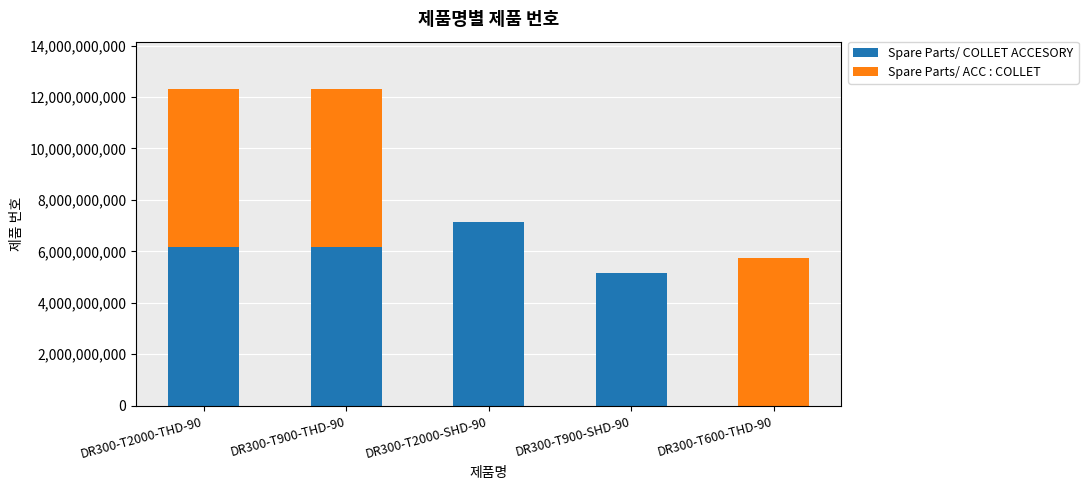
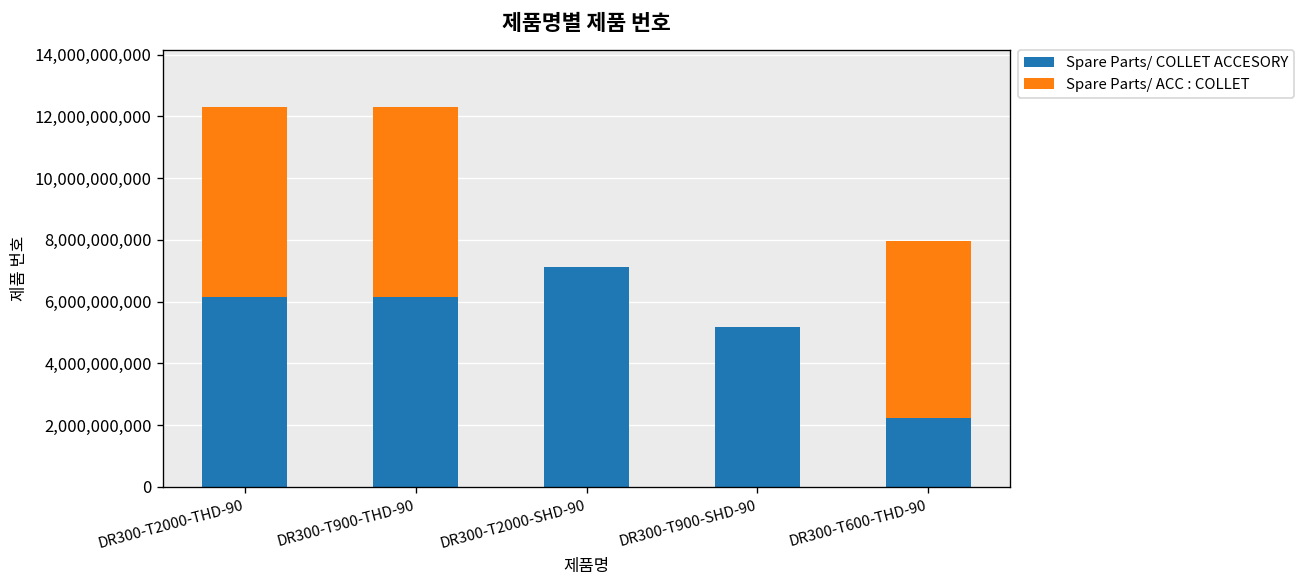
  {
    "Spare Parts/ COLLET ACCESORY": {
      "DR300-T2000-THD-90": "6,200,000,000",
      "DR300-T900-THD-90": "6,200,000,000",
      "DR300-T2000-SHD-90": "7,100,000,000",
      "DR300-T900-SHD-90": "5,200,000,000",
-     "DR300-T600-THD-90": "0"
+     "DR300-T600-THD-90": "2,200,000,000"
    },
    "Spare Parts/ ACC : COLLET": {
      "DR300-T2000-THD-90": "6,200,000,000",
      "DR300-T900-THD-90": "6,200,000,000",
      "DR300-T2000-SHD-90": "0",
      "DR300-T900-SHD-90": "0",
      "DR300-T600-THD-90": "5,700,000,000"
    }
  }
